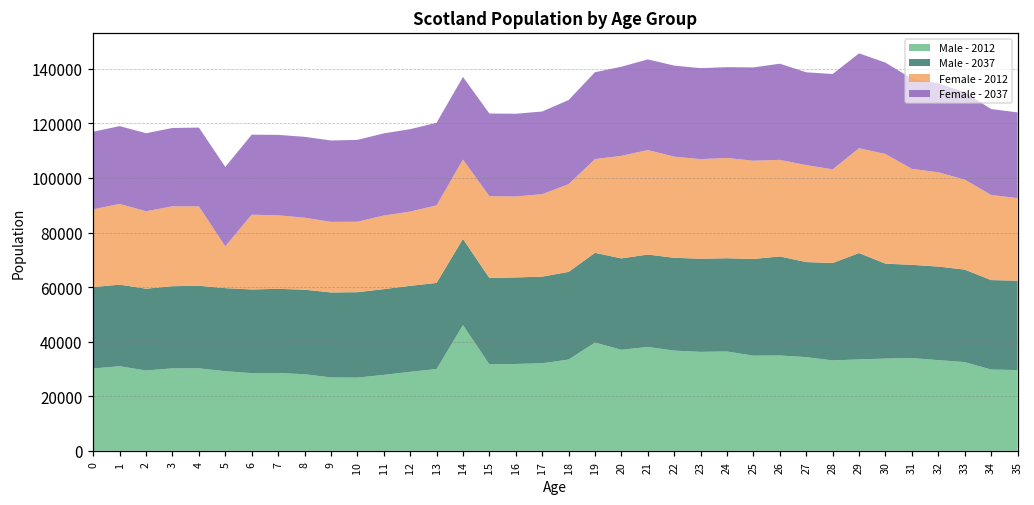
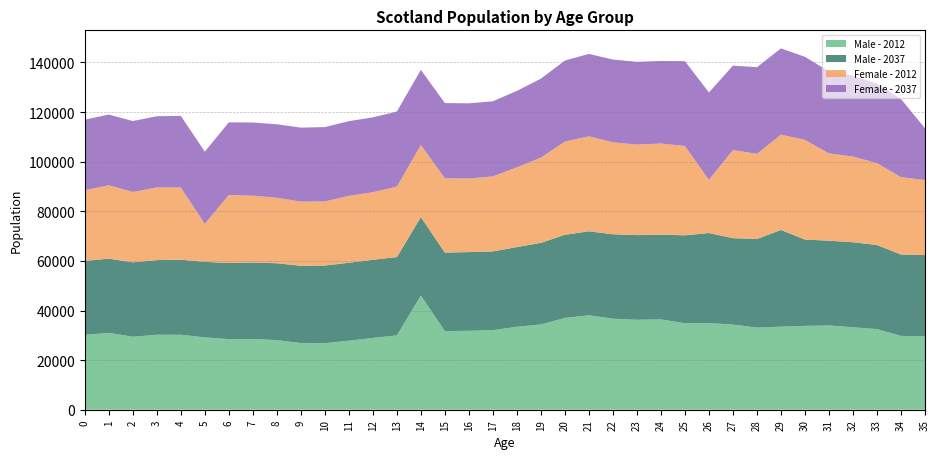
  {
    "Male - 2012": {
      "0": 30000,
      "1": 31000,
      "2": 29000,
      "3": 30000,
      "4": 30000,
      "5": 29000,
      "6": 28000,
      "7": 29000,
      "8": 28000,
      "9": 27000,
      "10": 27000,
      "11": 28000,
      "12": 29000,
      "13": 30000,
      "14": 46000,
      "15": 32000,
      "16": 32000,
      "17": 32000,
      "18": 33000,
-     "19": 40000,
+     "19": 34000,
      "20": 37000,
      "21": 38000,
      "22": 37000,
      "23": 36000,
      "24": 36000,
      "25": 35000,
      "26": 35000,
      "27": 34000,
      "28": 33000,
      "29": 33000,
      "30": 34000,
      "31": 34000,
      "32": 33000,
      "33": 33000,
      "34": 30000,
      "35": 30000
    },
    "Male - 2037": {
      "0": 30000,
      "1": 30000,
      "2": 30000,
      "3": 30000,
      "4": 30000,
      "5": 30000,
      "6": 31000,
      "7": 31000,
      "8": 31000,
      "9": 31000,
      "10": 31000,
      "11": 31000,
      "12": 32000,
      "13": 32000,
      "14": 32000,
      "15": 32000,
      "16": 32000,
      "17": 32000,
      "18": 32000,
      "19": 33000,
      "20": 34000,
      "21": 34000,
      "22": 34000,
      "23": 34000,
      "24": 34000,
      "25": 35000,
      "26": 36000,
      "27": 35000,
      "28": 36000,
      "29": 39000,
      "30": 35000,
      "31": 34000,
      "32": 34000,
      "33": 34000,
      "34": 33000,
      "35": 33000
    },
    "Female - 2012": {
      "0": 29000,
      "1": 30000,
      "2": 28000,
      "3": 29000,
      "4": 29000,
      "5": 15000,
      "6": 27000,
      "7": 27000,
      "8": 26000,
      "9": 26000,
      "10": 26000,
      "11": 27000,
      "12": 27000,
      "13": 28000,
      "14": 29000,
      "15": 30000,
      "16": 30000,
      "17": 30000,
      "18": 32000,
      "19": 34000,
      "20": 38000,
      "21": 38000,
      "22": 37000,
      "23": 37000,
      "24": 37000,
      "25": 36000,
-     "26": 35000,
+     "26": 21000,
      "27": 36000,
      "28": 34000,
      "29": 38000,
      "30": 40000,
      "31": 35000,
      "32": 35000,
      "33": 33000,
      "34": 31000,
      "35": 30000
    },
    "Female - 2037": {
      "0": 28000,
      "1": 29000,
      "2": 29000,
      "3": 29000,
      "4": 29000,
      "5": 29000,
      "6": 29000,
      "7": 29000,
      "8": 30000,
      "9": 30000,
      "10": 30000,
      "11": 30000,
      "12": 30000,
      "13": 30000,
      "14": 30000,
      "15": 30000,
      "16": 30000,
      "17": 30000,
      "18": 31000,
      "19": 32000,
      "20": 33000,
      "21": 33000,
      "22": 33000,
      "23": 33000,
      "24": 33000,
      "25": 34000,
      "26": 35000,
      "27": 34000,
      "28": 35000,
      "29": 35000,
      "30": 33000,
      "34": 31000,
-     "35": 31000
+     "35": 21000
    }
  }
